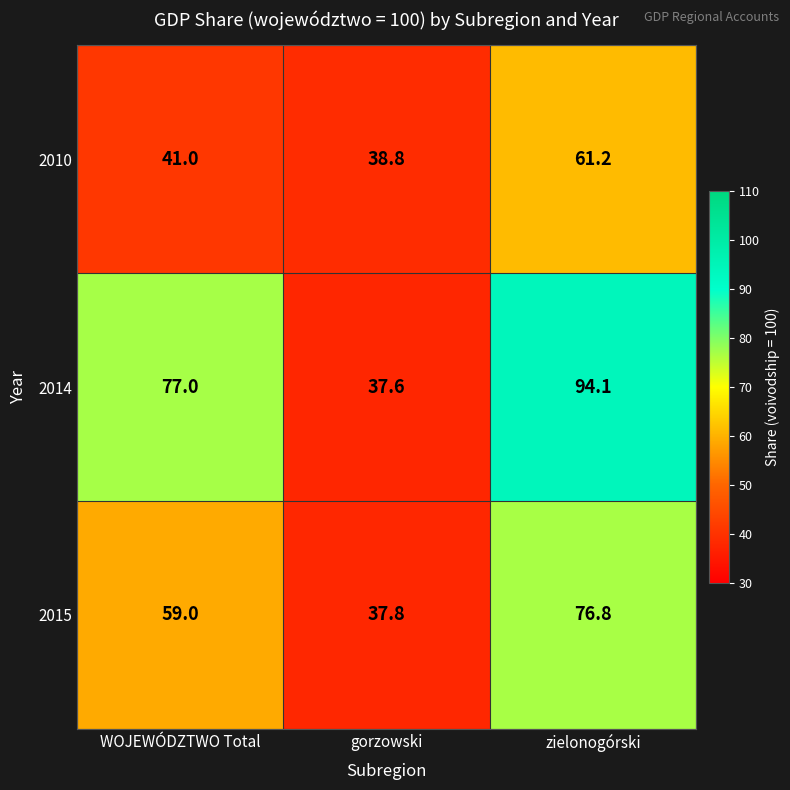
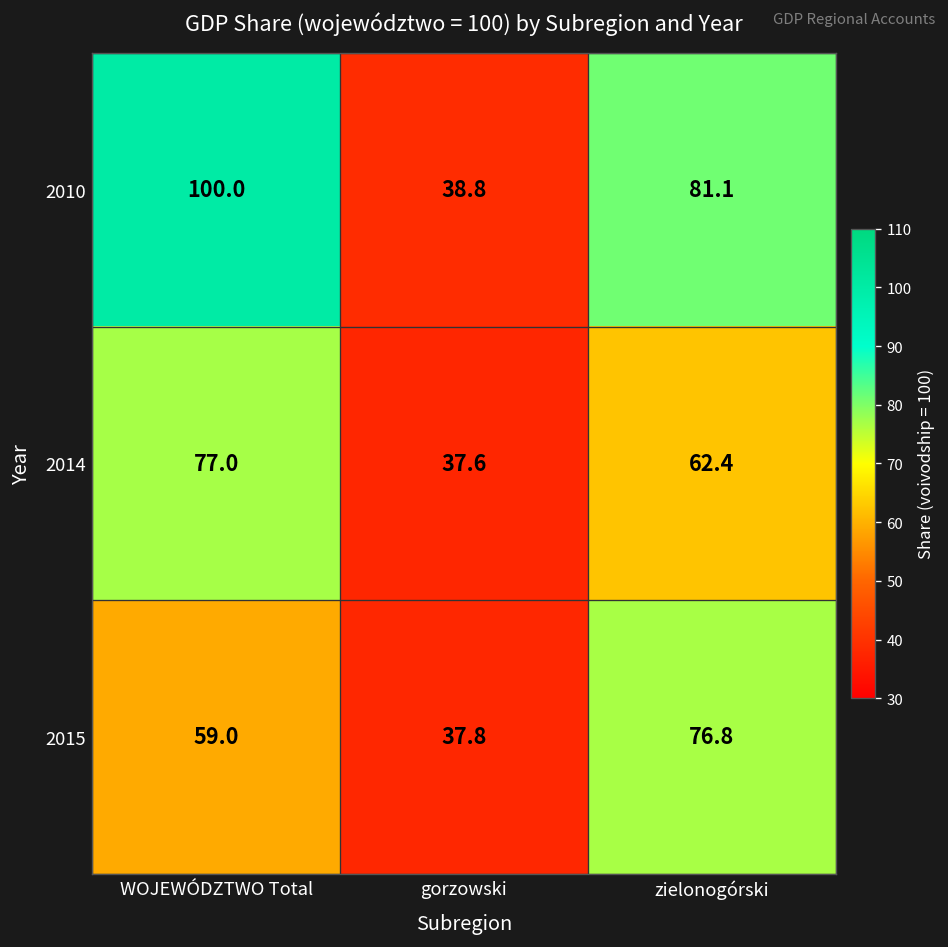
  {
    "2010": {
-     "WOJEWÓDZTWO Total": 41.0,
+     "WOJEWÓDZTWO Total": 100.0,
      "gorzowski": 38.8,
-     "zielonogórski": 61.2
+     "zielonogórski": 81.1
    },
    "2014": {
      "WOJEWÓDZTWO Total": 77.0,
      "gorzowski": 37.6,
-     "zielonogórski": 94.1
+     "zielonogórski": 62.4
    },
    "2015": {
      "WOJEWÓDZTWO Total": 59.0,
      "gorzowski": 37.8,
      "zielonogórski": 76.8
    }
  }
